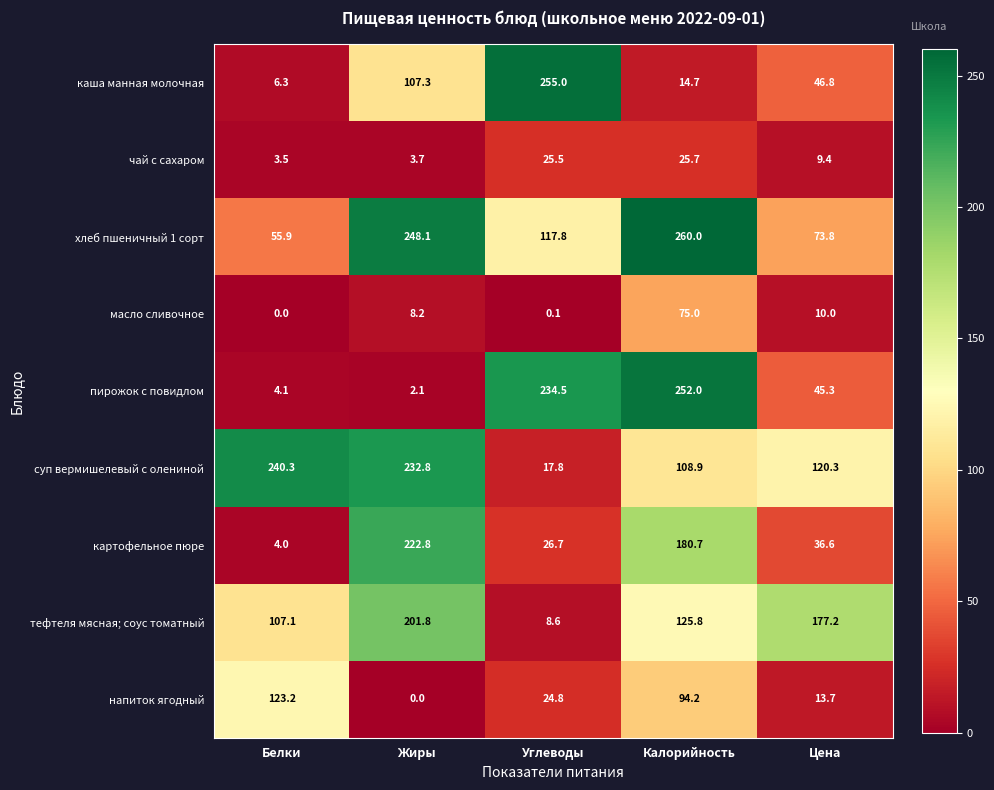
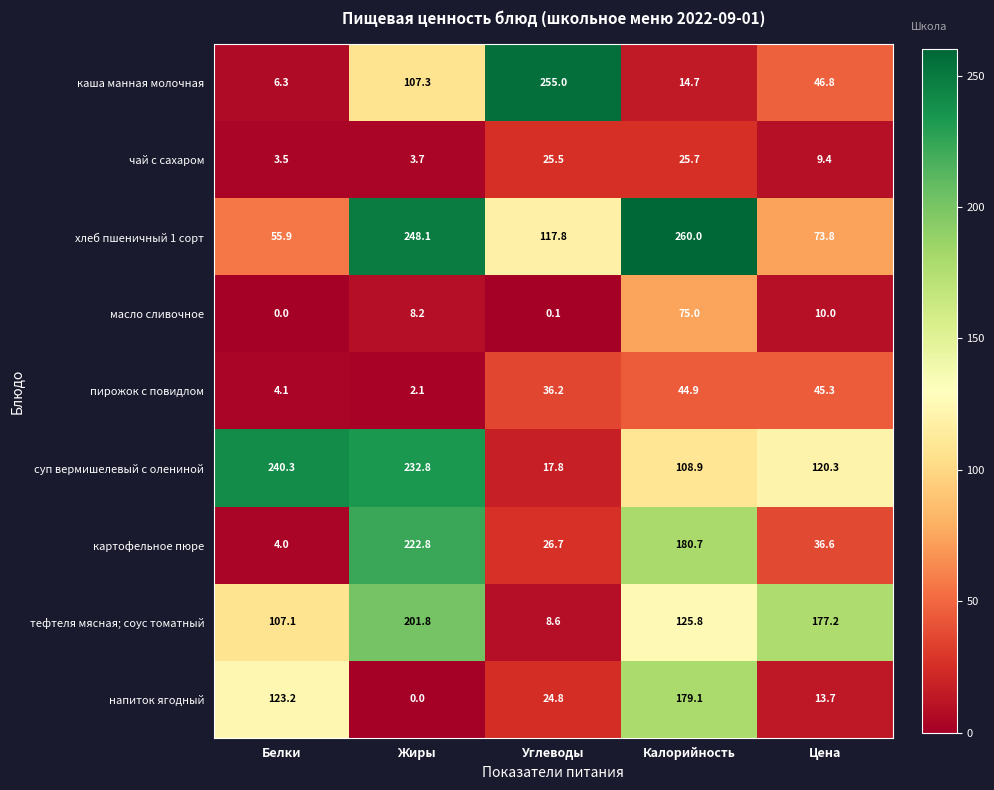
  {
    "каша манная молочная": {
      "Белки": 6.3,
      "Жиры": 107.3,
      "Углеводы": 255.0,
      "Калорийность": 14.7,
      "Цена": 46.8
    },
    "чай с сахаром": {
      "Белки": 3.5,
      "Жиры": 3.7,
      "Углеводы": 25.5,
      "Калорийность": 25.7,
      "Цена": 9.4
    },
    "хлеб пшеничный 1 сорт": {
      "Белки": 55.9,
      "Жиры": 248.1,
      "Углеводы": 117.8,
      "Калорийность": 260.0,
      "Цена": 73.8
    },
    "масло сливочное": {
      "Белки": 0.0,
      "Жиры": 8.2,
      "Углеводы": 0.1,
      "Калорийность": 75.0,
      "Цена": 10.0
    },
    "пирожок с повидлом": {
      "Белки": 4.1,
      "Жиры": 2.1,
-     "Углеводы": 234.5,
-     "Калорийность": 252.0,
+     "Углеводы": 36.2,
+     "Калорийность": 44.9,
      "Цена": 45.3
    },
    "суп вермишелевый с олениной": {
      "Белки": 240.3,
      "Жиры": 232.8,
      "Углеводы": 17.8,
      "Калорийность": 108.9,
      "Цена": 120.3
    },
    "картофельное пюре": {
      "Белки": 4.0,
      "Жиры": 222.8,
      "Углеводы": 26.7,
      "Калорийность": 180.7,
      "Цена": 36.6
    },
    "тефтеля мясная; соус томатный": {
      "Белки": 107.1,
      "Жиры": 201.8,
      "Углеводы": 8.6,
      "Калорийность": 125.8,
      "Цена": 177.2
    },
    "напиток ягодный": {
      "Белки": 123.2,
      "Жиры": 0.0,
      "Углеводы": 24.8,
-     "Калорийность": 94.2,
+     "Калорийность": 179.1,
      "Цена": 13.7
    }
  }
